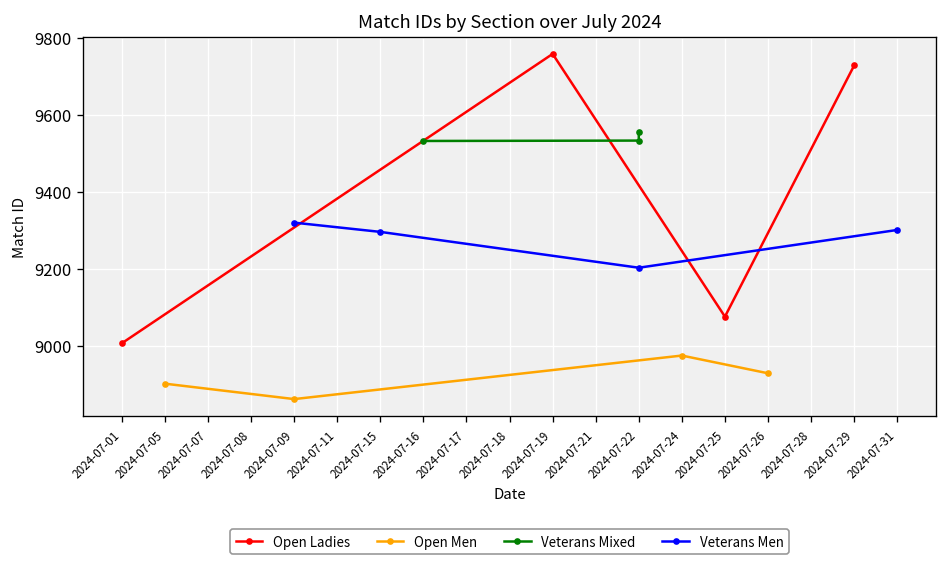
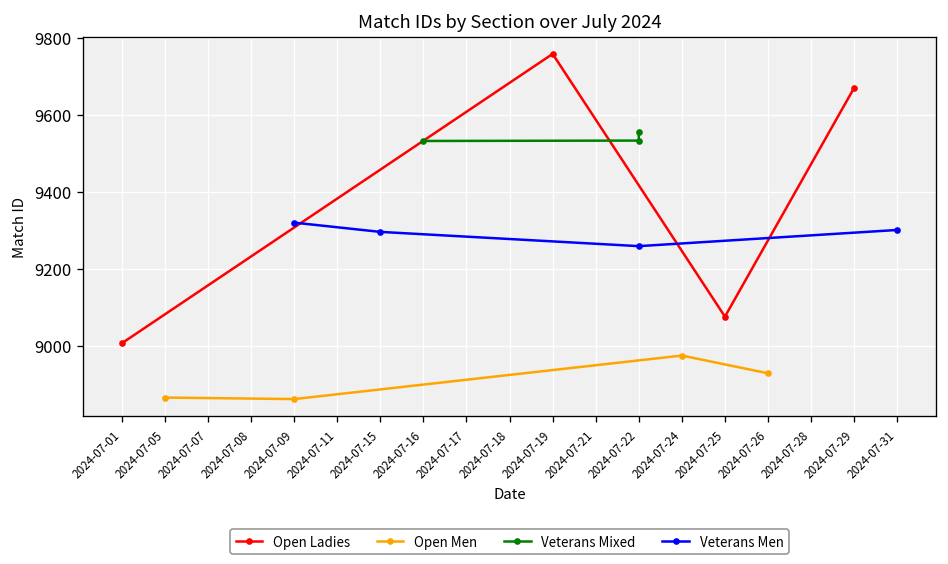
  {
    "Open Ladies": {
      "2024-07-01": 9010,
      "2024-07-19": 9760,
      "2024-07-25": 9080,
-     "2024-07-29": 9730
+     "2024-07-29": 9670
    },
    "Open Men": {
-     "2024-07-05": 8900,
+     "2024-07-05": 8870,
      "2024-07-09": 8860,
      "2024-07-24": 8980,
      "2024-07-26": 8930
    },
    "Veterans Men": {
      "2024-07-09": 9320,
      "2024-07-15": 9300,
-     "2024-07-22": 9200,
+     "2024-07-22": 9260,
      "2024-07-31": 9300
    }
  }
